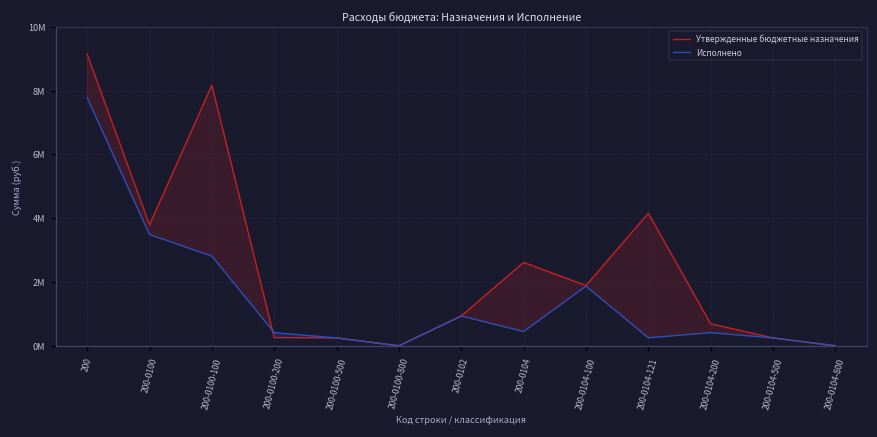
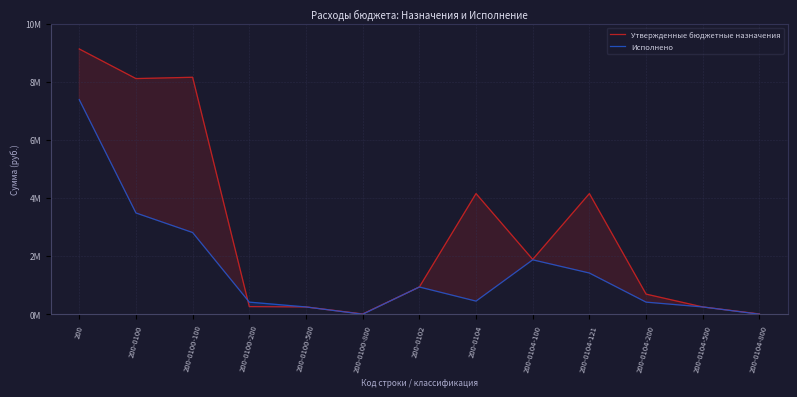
  {
    "Утвержденные бюджетные назначения": {
      "200": 9100000,
-     "200-0100": 3800000,
+     "200-0100": 8100000,
      "200-0100-100": 8200000,
      "200-0100-200": 300000,
-     "200-0104": 2600000,
+     "200-0104": 4200000,
      "200-0104-121": 4200000,
      "200-0104-200": 700000
    },
    "Исполнено": {
-     "200": 7800000,
+     "200": 7400000,
      "200-0100": 3500000,
      "200-0100-100": 2800000,
      "200-0100-200": 400000,
      "200-0104": 500000,
-     "200-0104-121": 300000,
+     "200-0104-121": 1400000,
      "200-0104-200": 400000
    }
  }
